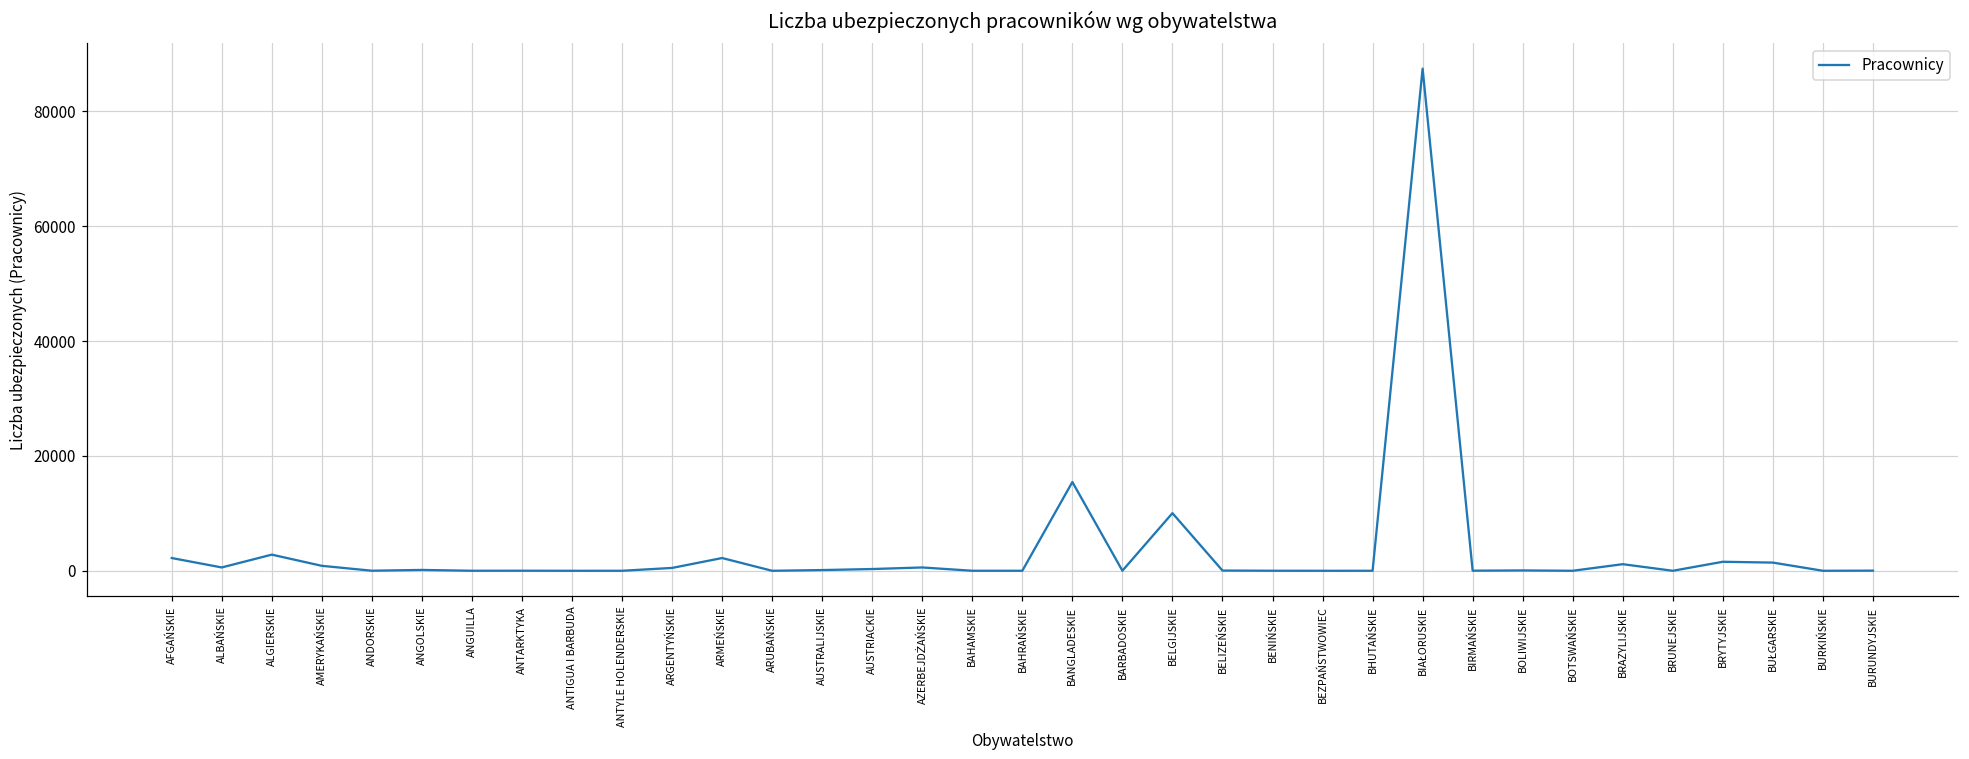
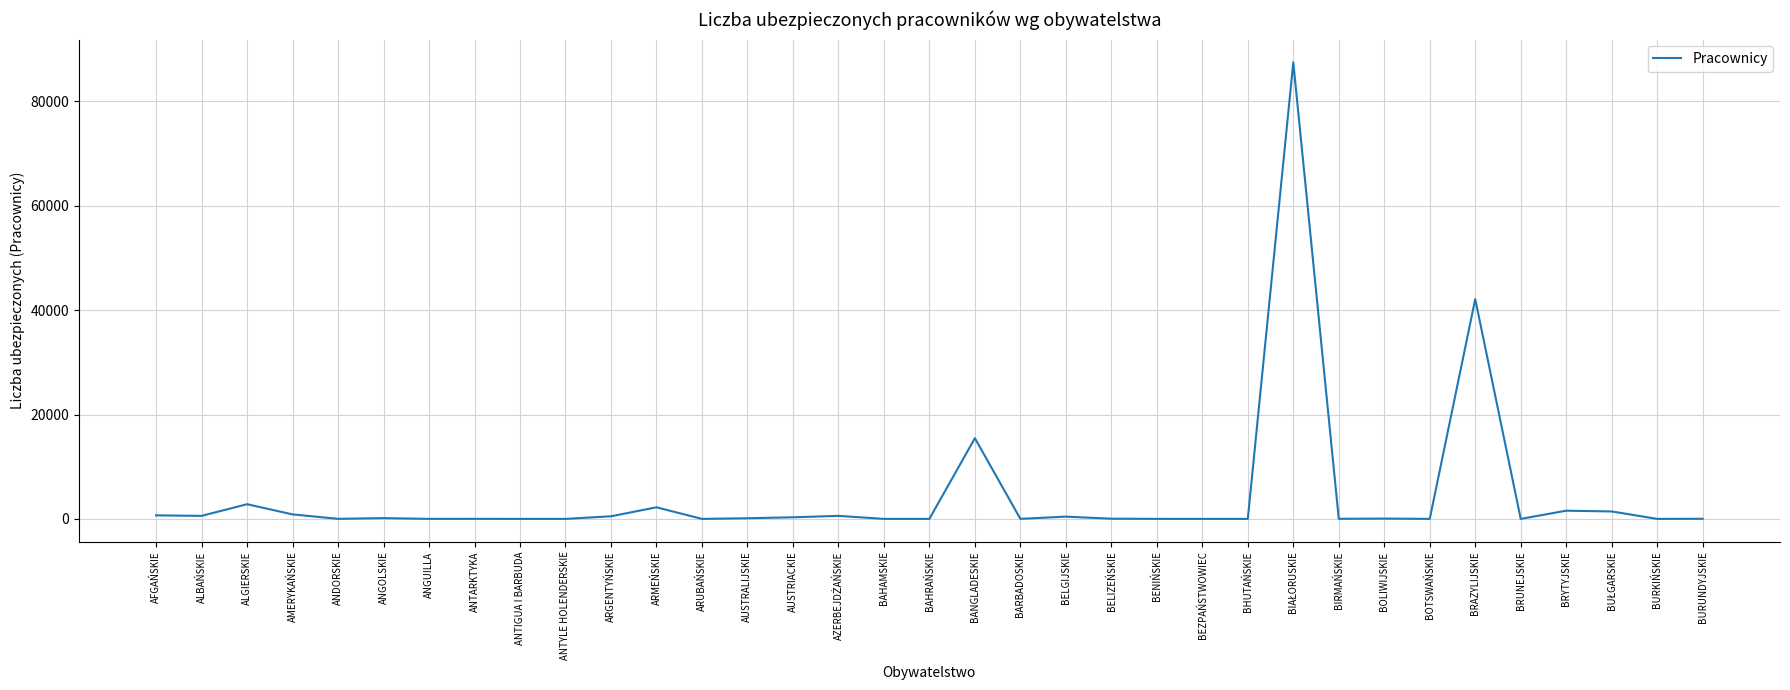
  {
-   "AFGAŃSKIE": 2000,
+   "AFGAŃSKIE": 1000,
    "ALBAŃSKIE": 1000,
    "ALGIERSKIE": 3000,
    "AMERYKAŃSKIE": 1000,
    "ANDORSKIE": 0,
    "ANGOLSKIE": 0,
    "ANGUILLA": 0,
    "ANTARKTYKA": 0,
    "ANTIGUA I BARBUDA": 0,
    "ANTYLE HOLENDERSKIE": 0,
    "ARGENTYŃSKIE": 1000,
    "ARMEŃSKIE": 2000,
    "ARUBAŃSKIE": 0,
    "AUSTRALIJSKIE": 0,
    "AUSTRIACKIE": 0,
    "AZERBEJDŻAŃSKIE": 1000,
    "BAHAMSKIE": 0,
    "BAHRAŃSKIE": 0,
    "BANGLADESKIE": 15000,
    "BARBADOSKIE": 0,
-   "BELGIJSKIE": 10000,
+   "BELGIJSKIE": 0,
    "BELIZEŃSKIE": 0,
    "BENIŃSKIE": 0,
    "BEZPAŃSTWOWIEC": 0,
    "BHUTAŃSKIE": 0,
    "BIAŁORUSKIE": 87000,
    "BIRMAŃSKIE": 0,
    "BOLIWIJSKIE": 0,
    "BOTSWAŃSKIE": 0,
-   "BRAZYLIJSKIE": 1000,
+   "BRAZYLIJSKIE": 42000,
    "BRUNEJSKIE": 0,
    "BRYTYJSKIE": 2000,
    "BUŁGARSKIE": 1000,
    "BURKIŃSKIE": 0,
    "BURUNDYJSKIE": 0
  }
